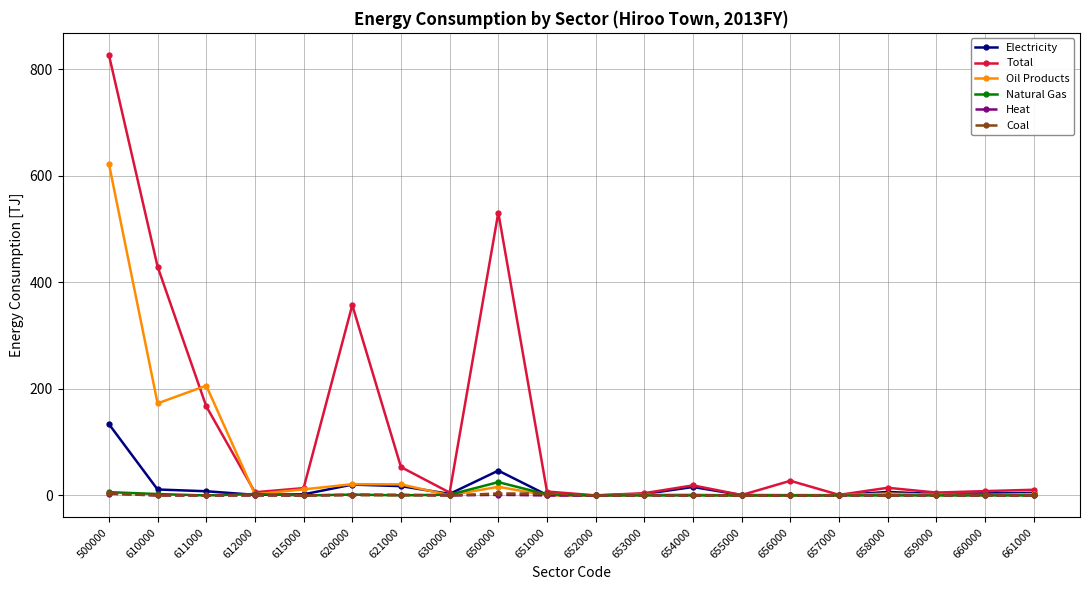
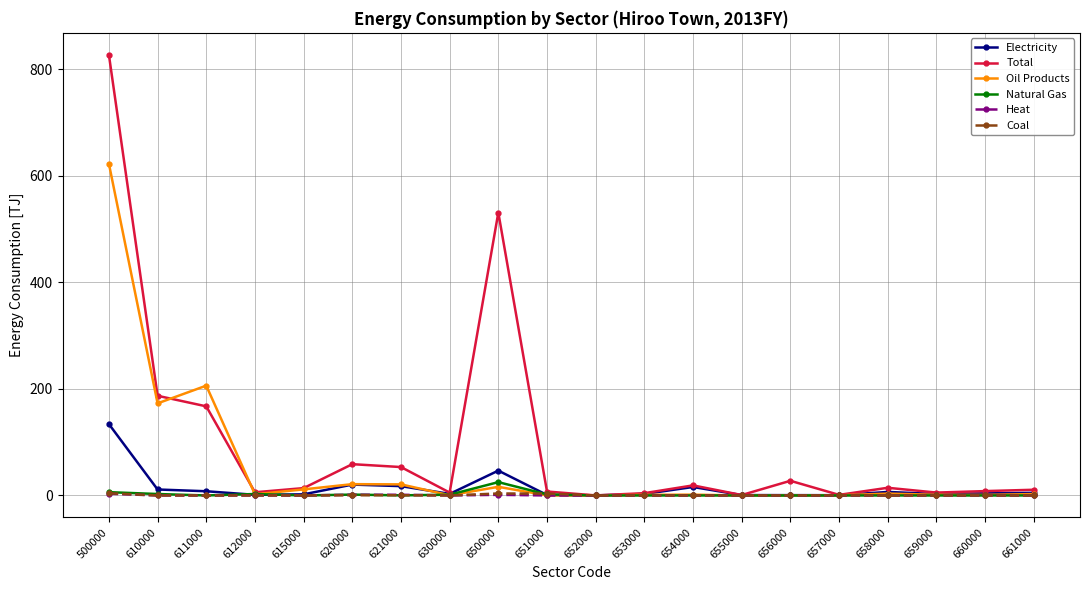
  {
    "Electricity": {
      "500000": 130,
      "610000": 10,
      "611000": 10,
      "650000": 50
    },
    "Total": {
      "500000": 830,
-     "610000": 430,
+     "610000": 190,
      "611000": 170,
-     "620000": 360,
+     "620000": 60,
      "621000": 50,
      "650000": 530,
      "656000": 30,
      "658000": 10,
      "661000": 10
    },
    "Oil Products": {
      "500000": 620,
      "610000": 170,
      "611000": 210,
      "650000": 20
    },
    "Natural Gas": {
      "650000": 30
    }
  }
